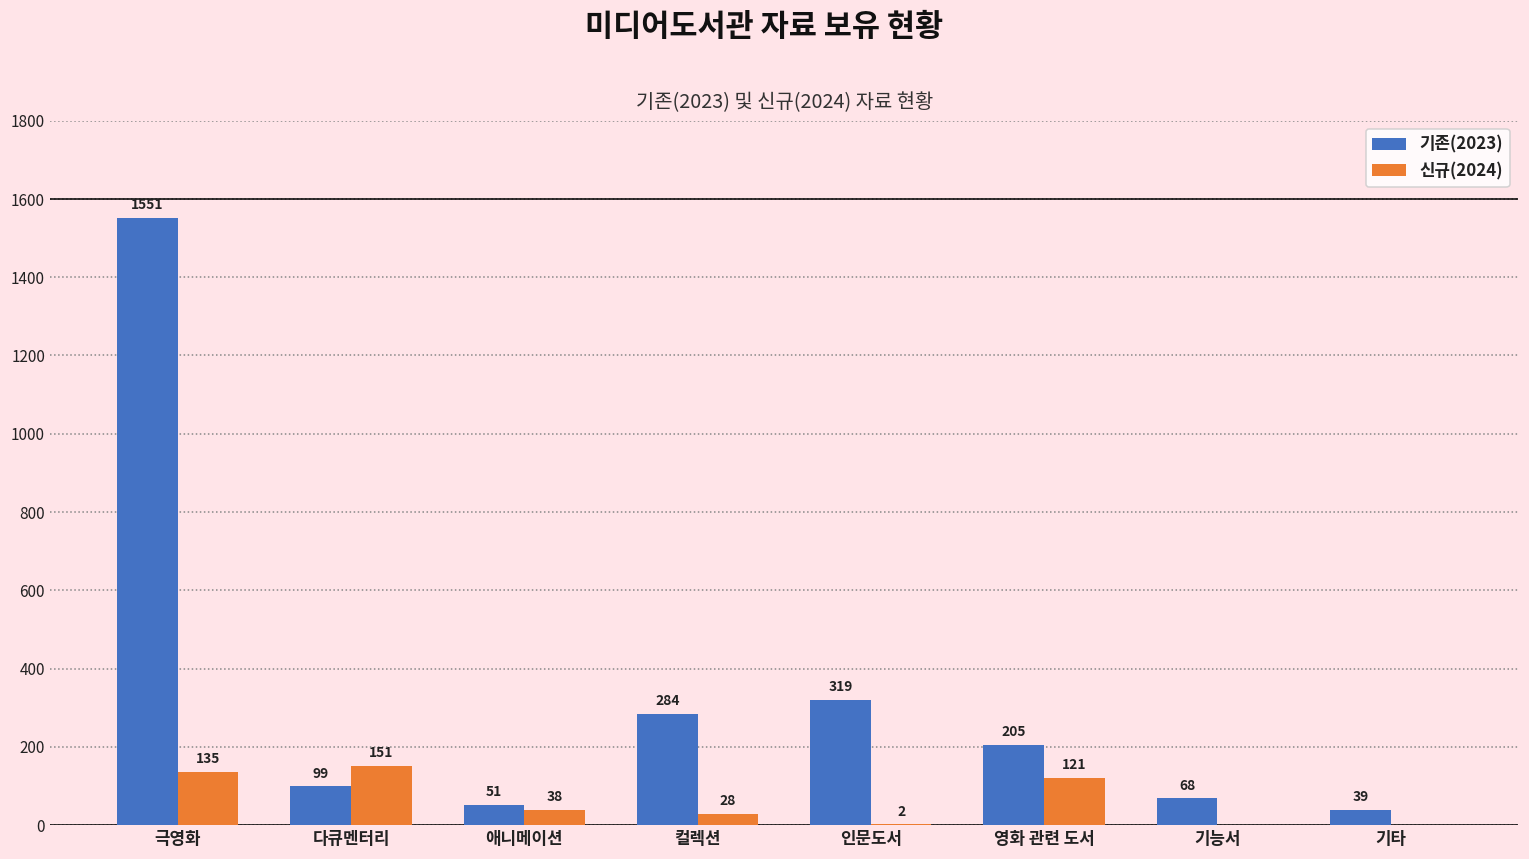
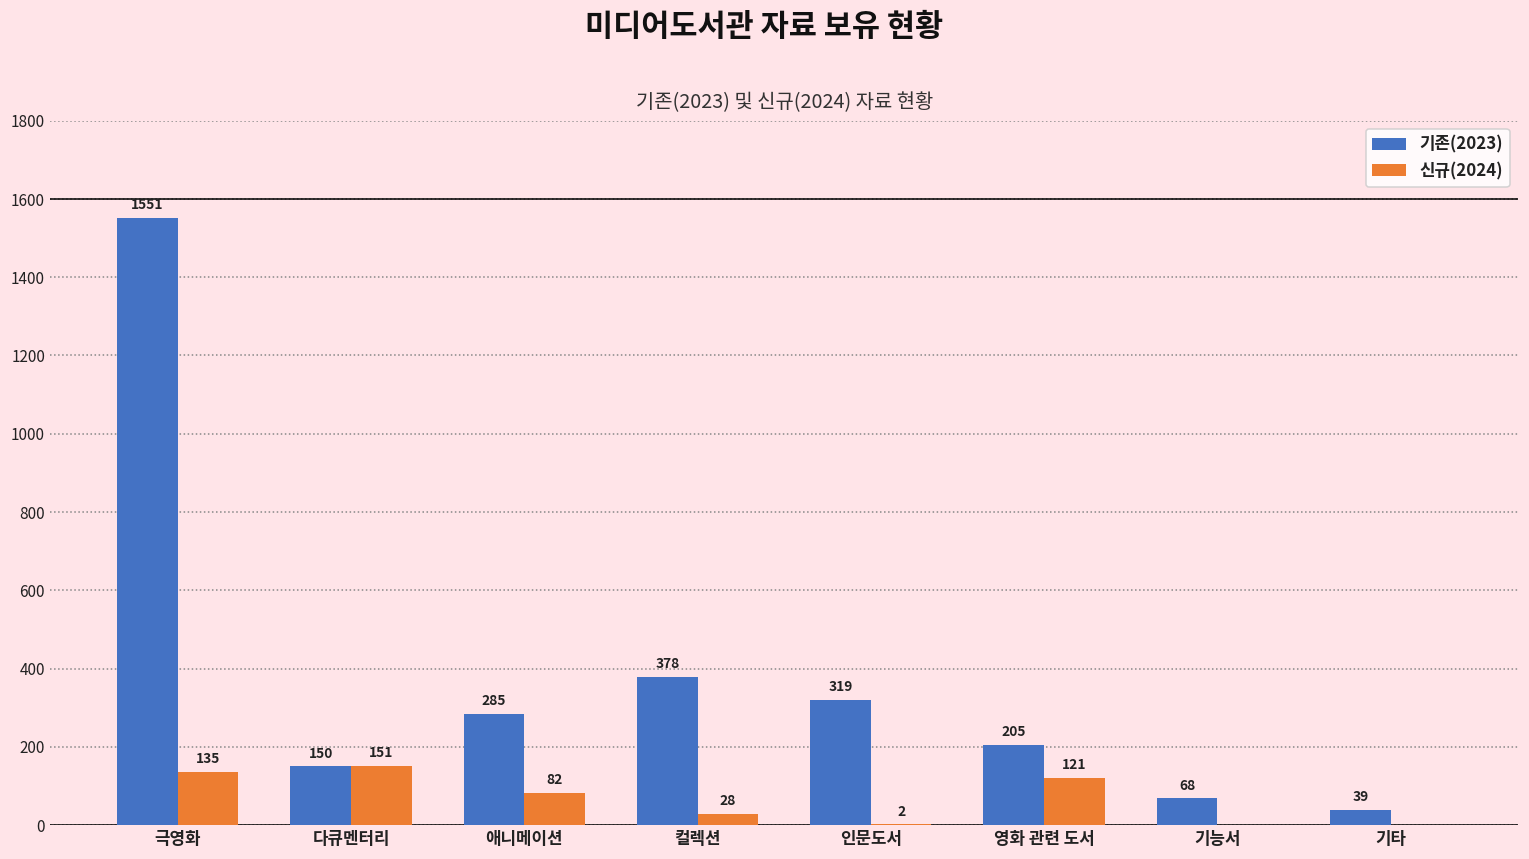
  {
    "기존(2023)": {
      "극영화": 1551,
-     "다큐멘터리": 99,
-     "애니메이션": 51,
-     "컬렉션": 284,
+     "다큐멘터리": 150,
+     "애니메이션": 285,
+     "컬렉션": 378,
      "인문도서": 319,
      "영화 관련 도서": 205,
      "기능서": 68,
      "기타": 39
    },
    "신규(2024)": {
      "극영화": 135,
      "다큐멘터리": 151,
-     "애니메이션": 38,
+     "애니메이션": 82,
      "컬렉션": 28,
      "인문도서": 2,
      "영화 관련 도서": 121
    }
  }
